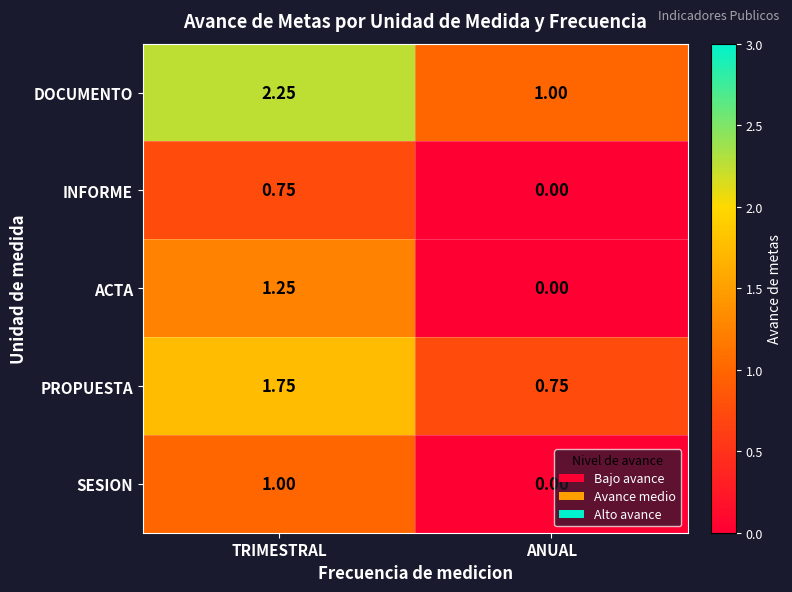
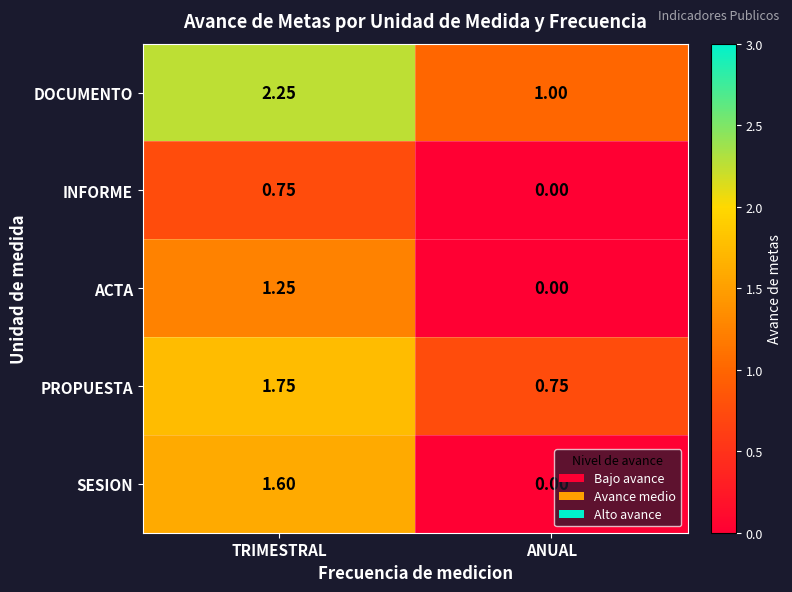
  {
    "DOCUMENTO": {
      "TRIMESTRAL": 2.25,
      "ANUAL": 1.00
    },
    "INFORME": {
      "TRIMESTRAL": 0.75,
      "ANUAL": 0.00
    },
    "ACTA": {
      "TRIMESTRAL": 1.25,
      "ANUAL": 0.00
    },
    "PROPUESTA": {
      "TRIMESTRAL": 1.75,
      "ANUAL": 0.75
    },
    "SESION": {
-     "TRIMESTRAL": 1.00
+     "TRIMESTRAL": 1.60
    }
  }
